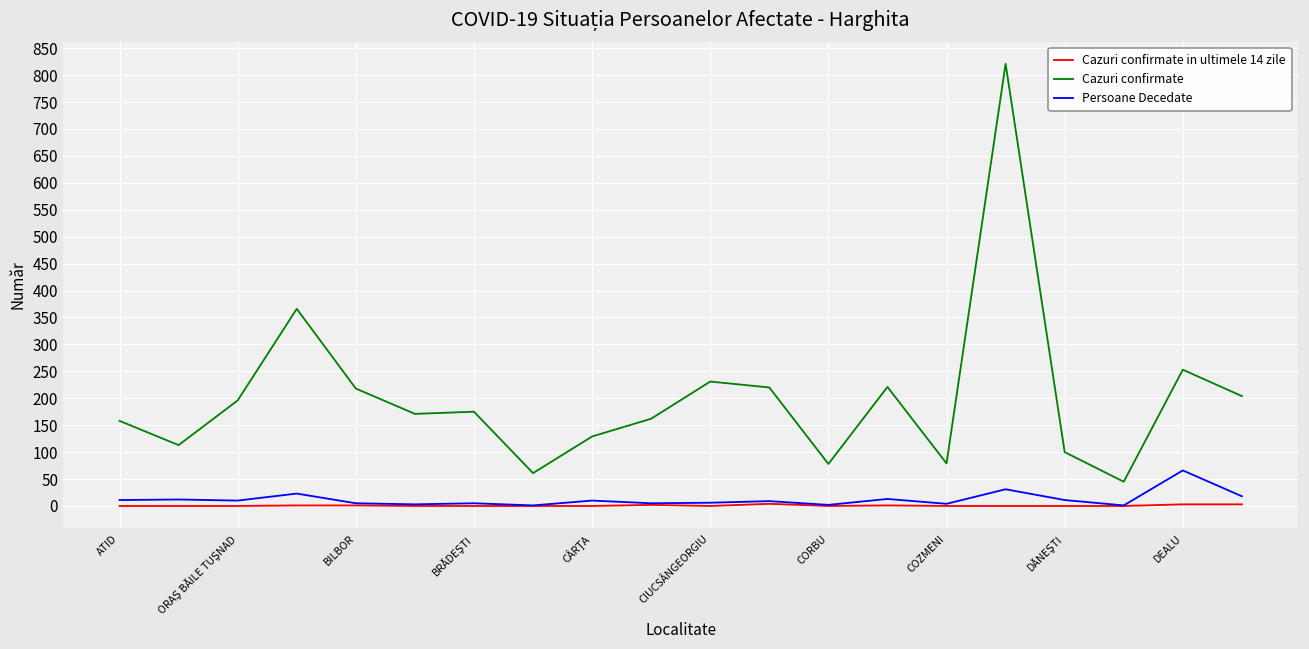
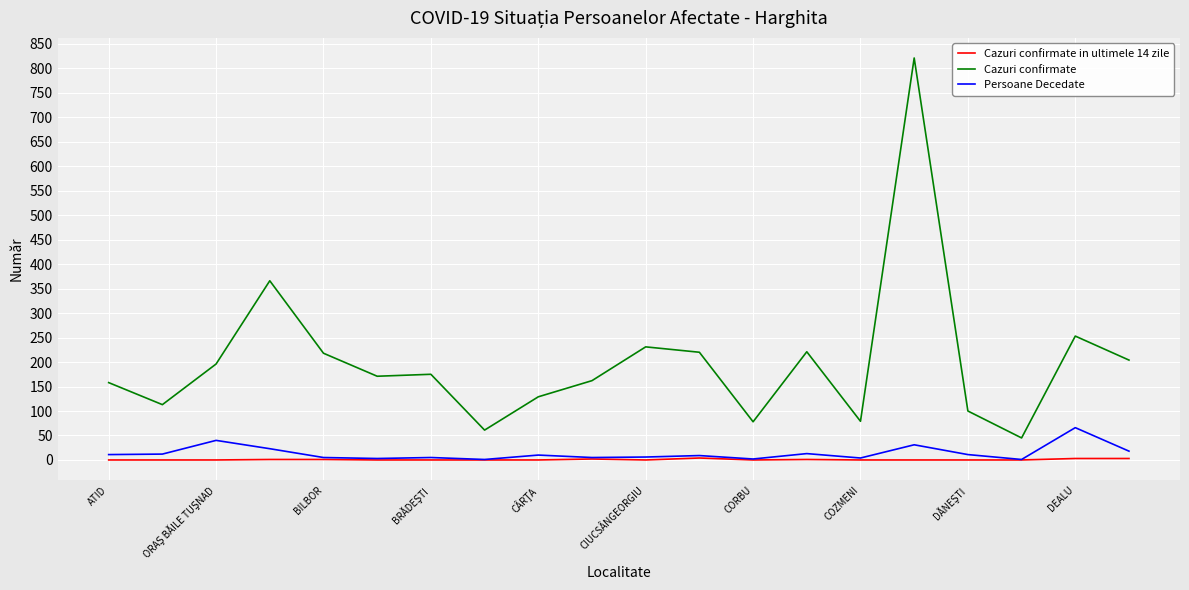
  {
    "Cazuri confirmate in ultimele 14 zile": {
      "ATID": 0,
      "ORAŞ BĂILE TUŞNAD": 0,
      "CÂRŢA": 0,
      "CIUCSÂNGEORGIU": 0,
      "DĂNEŞTI": 0,
      "DEALU": 0
    },
    "Cazuri confirmate": {
      "ATID": 160,
      "ORAŞ BĂILE TUŞNAD": 200,
      "BILBOR": 220,
      "BRĂDEŞTI": 180,
      "CÂRŢA": 130,
      "CIUCSÂNGEORGIU": 230,
      "CORBU": 80,
      "COZMENI": 80,
      "DĂNEŞTI": 100,
      "DEALU": 250
    },
    "Persoane Decedate": {
      "ATID": 10,
-     "ORAŞ BĂILE TUŞNAD": 10,
+     "ORAŞ BĂILE TUŞNAD": 40,
      "CÂRŢA": 10,
      "CIUCSÂNGEORGIU": 10,
      "DĂNEŞTI": 10,
      "DEALU": 70
    }
  }
